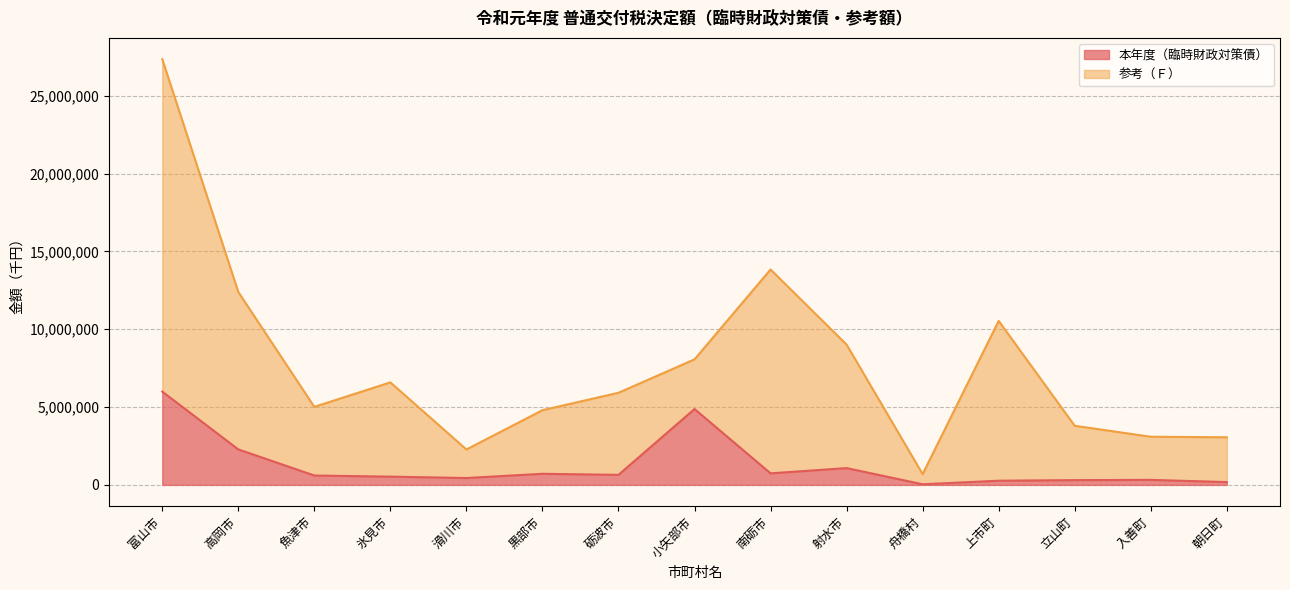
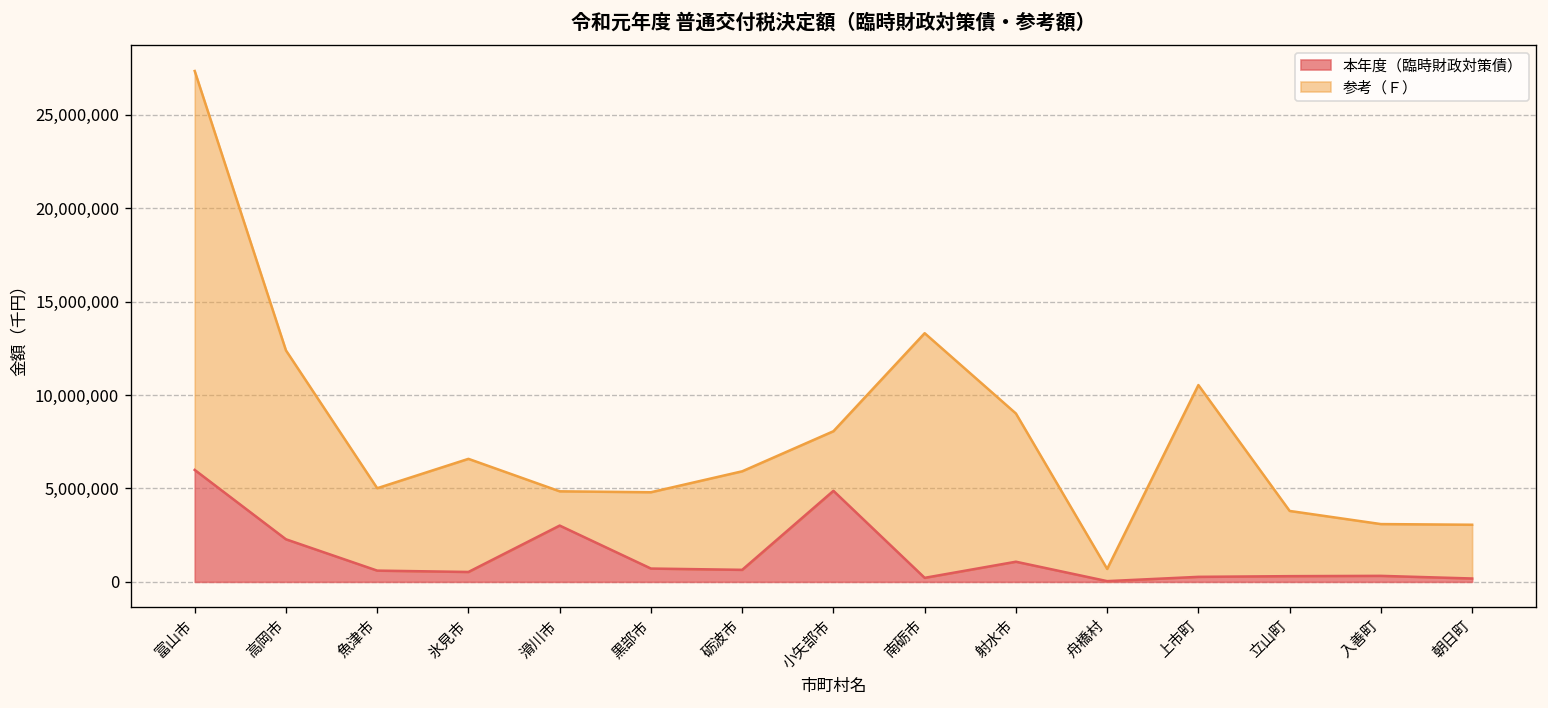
  {
    "本年度（臨時財政対策債）": {
      "富山市": "6,000,000",
      "高岡市": "2,300,000",
      "魚津市": "600,000",
      "氷見市": "500,000",
-     "滑川市": "400,000",
+     "滑川市": "3,000,000",
      "黒部市": "700,000",
      "砺波市": "600,000",
      "小矢部市": "4,900,000",
-     "南砺市": "700,000",
+     "南砺市": "200,000",
      "射水市": "1,100,000",
      "舟橋村": "0",
      "上市町": "300,000",
      "立山町": "300,000",
      "入善町": "300,000",
      "朝日町": "200,000"
    },
    "参考（Ｆ）": {
      "富山市": "21,400,000",
      "高岡市": "10,100,000",
      "魚津市": "4,400,000",
      "氷見市": "6,100,000",
      "滑川市": "1,800,000",
      "黒部市": "4,100,000",
      "砺波市": "5,300,000",
      "小矢部市": "3,200,000",
      "南砺市": "13,100,000",
      "射水市": "7,900,000",
      "舟橋村": "700,000",
      "上市町": "10,300,000",
      "立山町": "3,500,000",
      "入善町": "2,800,000",
      "朝日町": "2,900,000"
    }
  }
